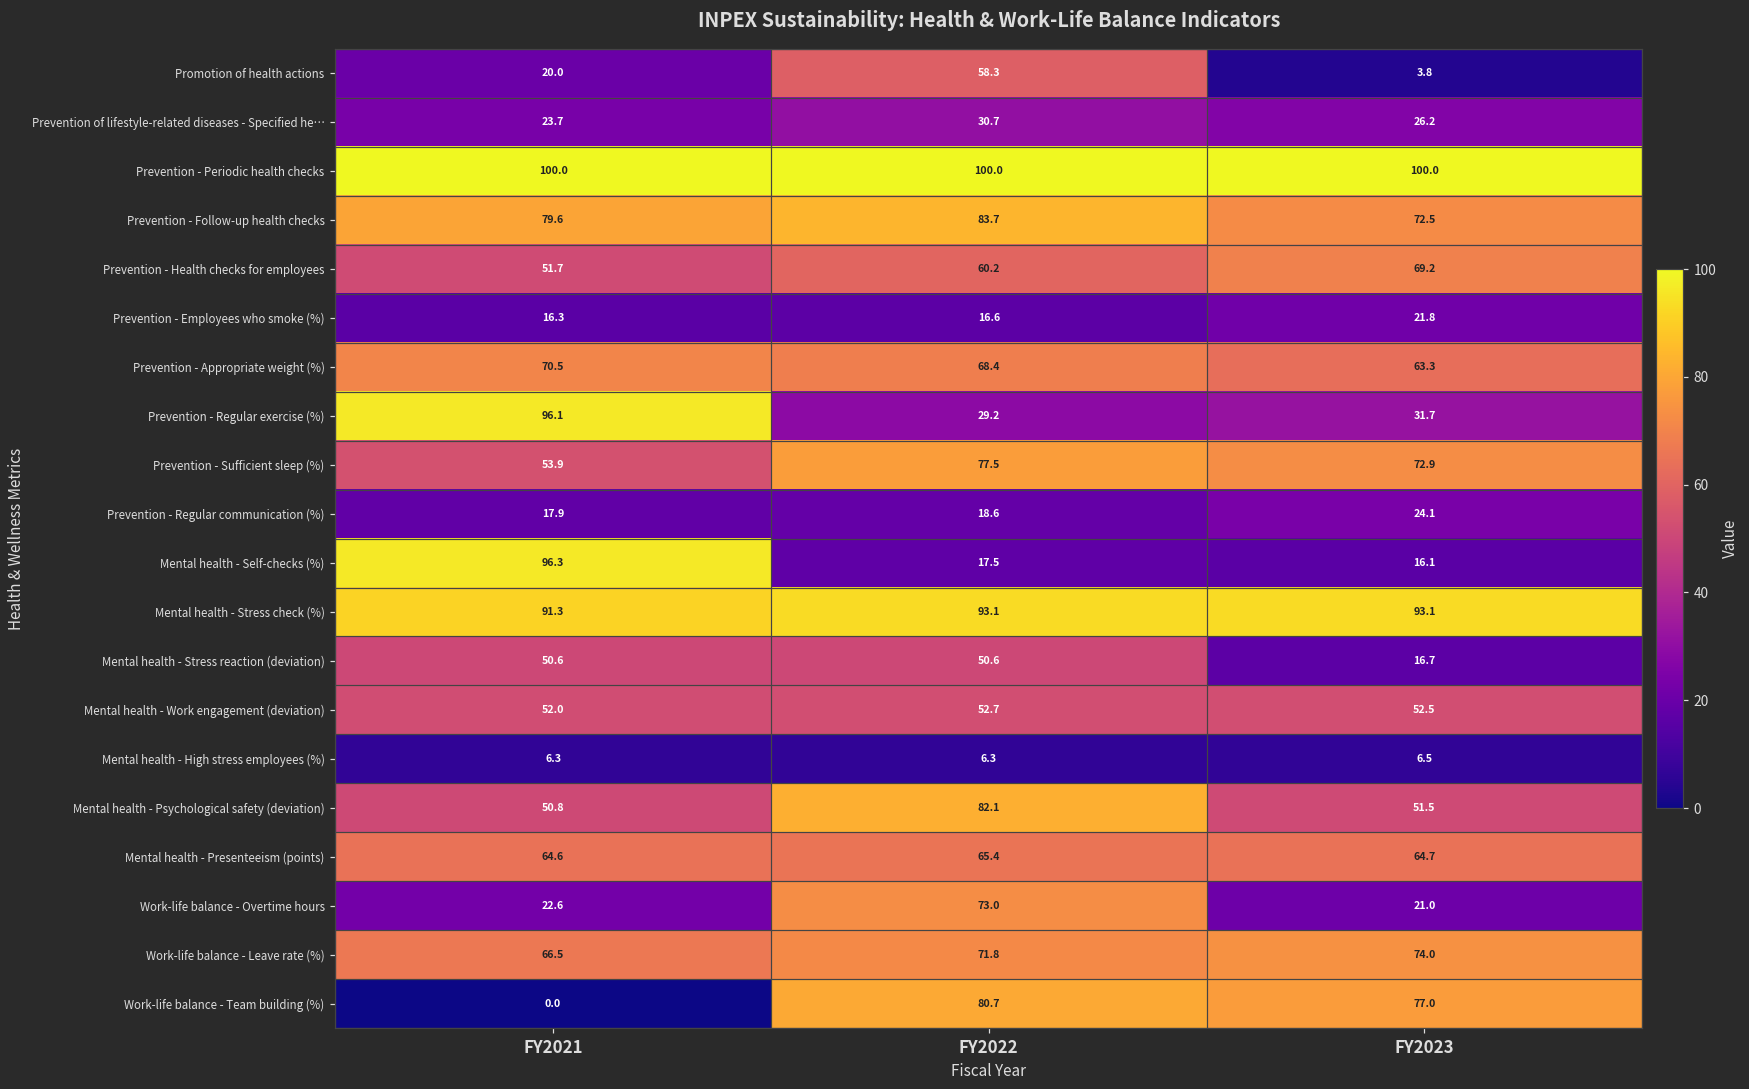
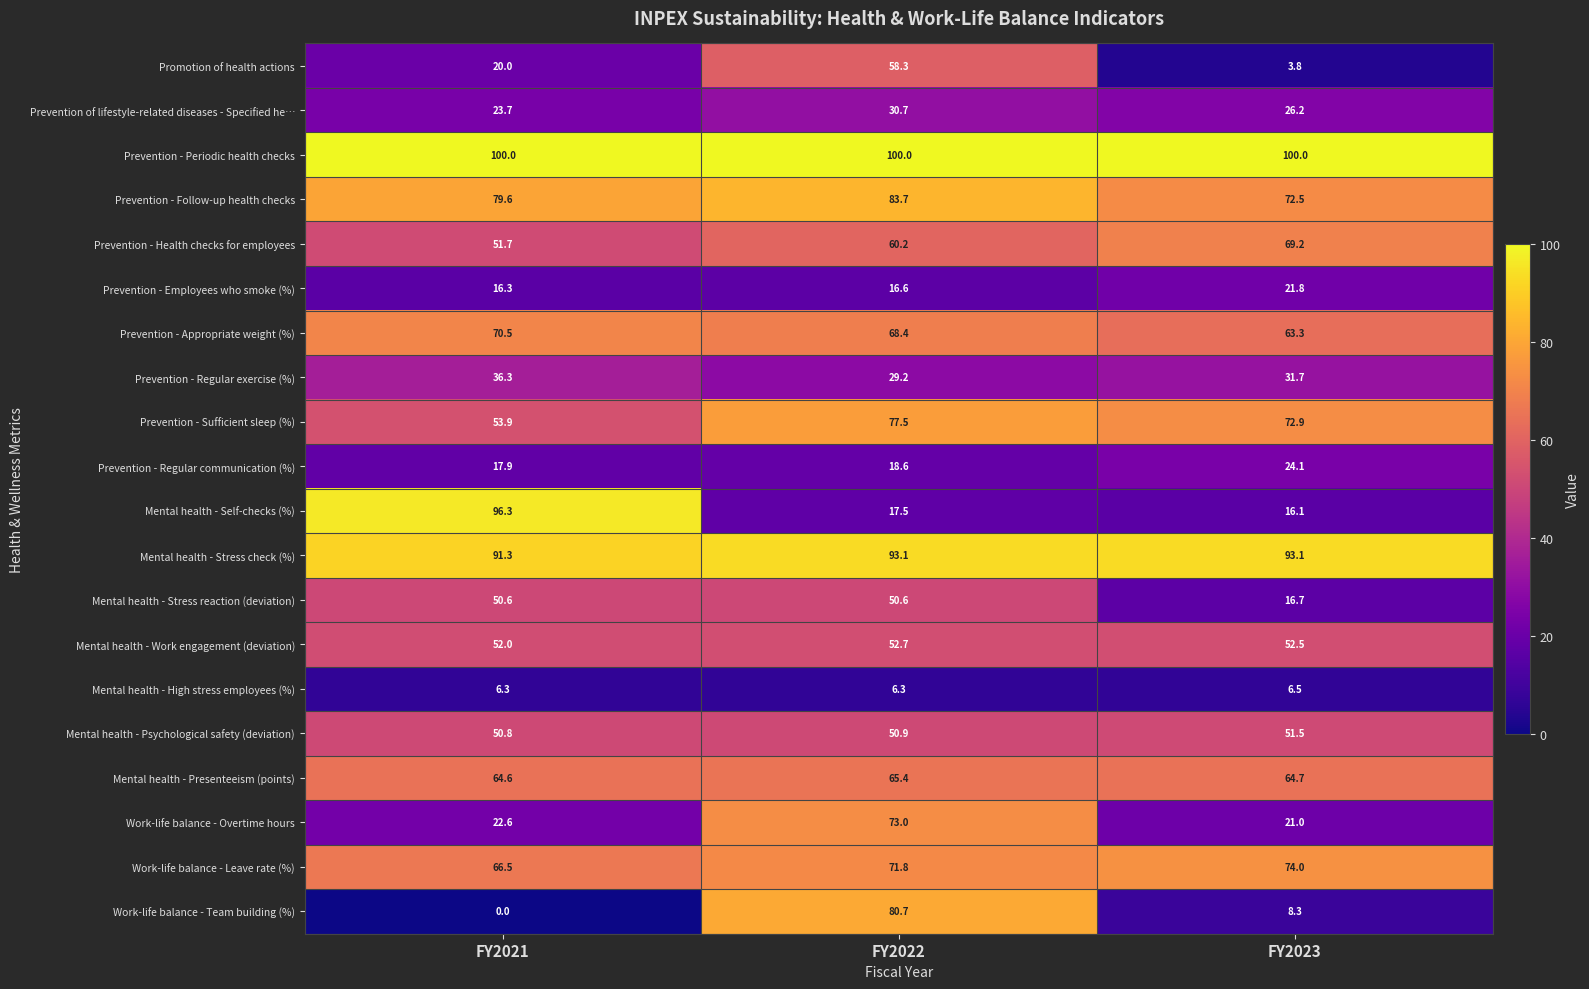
  {
    "Promotion of health actions": {
      "FY2021": 20.0,
      "FY2022": 58.3,
      "FY2023": 3.8
    },
    "Prevention of lifestyle-related diseases - Specified he…": {
      "FY2021": 23.7,
      "FY2022": 30.7,
      "FY2023": 26.2
    },
    "Prevention - Periodic health checks": {
      "FY2021": 100.0,
      "FY2022": 100.0,
      "FY2023": 100.0
    },
    "Prevention - Follow-up health checks": {
      "FY2021": 79.6,
      "FY2022": 83.7,
      "FY2023": 72.5
    },
    "Prevention - Health checks for employees": {
      "FY2021": 51.7,
      "FY2022": 60.2,
      "FY2023": 69.2
    },
    "Prevention - Employees who smoke (%)": {
      "FY2021": 16.3,
      "FY2022": 16.6,
      "FY2023": 21.8
    },
    "Prevention - Appropriate weight (%)": {
      "FY2021": 70.5,
      "FY2022": 68.4,
      "FY2023": 63.3
    },
    "Prevention - Regular exercise (%)": {
-     "FY2021": 96.1,
+     "FY2021": 36.3,
      "FY2022": 29.2,
      "FY2023": 31.7
    },
    "Prevention - Sufficient sleep (%)": {
      "FY2021": 53.9,
      "FY2022": 77.5,
      "FY2023": 72.9
    },
    "Prevention - Regular communication (%)": {
      "FY2021": 17.9,
      "FY2022": 18.6,
      "FY2023": 24.1
    },
    "Mental health - Self-checks (%)": {
      "FY2021": 96.3,
      "FY2022": 17.5,
      "FY2023": 16.1
    },
    "Mental health - Stress check (%)": {
      "FY2021": 91.3,
      "FY2022": 93.1,
      "FY2023": 93.1
    },
    "Mental health - Stress reaction (deviation)": {
      "FY2021": 50.6,
      "FY2022": 50.6,
      "FY2023": 16.7
    },
    "Mental health - Work engagement (deviation)": {
      "FY2021": 52.0,
      "FY2022": 52.7,
      "FY2023": 52.5
    },
    "Mental health - High stress employees (%)": {
      "FY2021": 6.3,
      "FY2022": 6.3,
      "FY2023": 6.5
    },
    "Mental health - Psychological safety (deviation)": {
      "FY2021": 50.8,
-     "FY2022": 82.1,
+     "FY2022": 50.9,
      "FY2023": 51.5
    },
    "Mental health - Presenteeism (points)": {
      "FY2021": 64.6,
      "FY2022": 65.4,
      "FY2023": 64.7
    },
    "Work-life balance - Overtime hours": {
      "FY2021": 22.6,
      "FY2022": 73.0,
      "FY2023": 21.0
    },
    "Work-life balance - Leave rate (%)": {
      "FY2021": 66.5,
      "FY2022": 71.8,
      "FY2023": 74.0
    },
    "Work-life balance - Team building (%)": {
      "FY2021": 0.0,
      "FY2022": 80.7,
-     "FY2023": 77.0
+     "FY2023": 8.3
    }
  }
